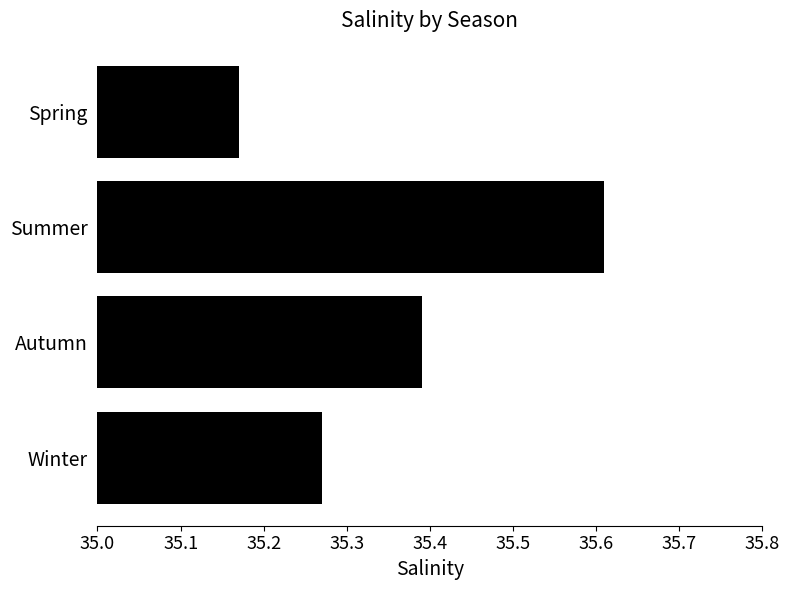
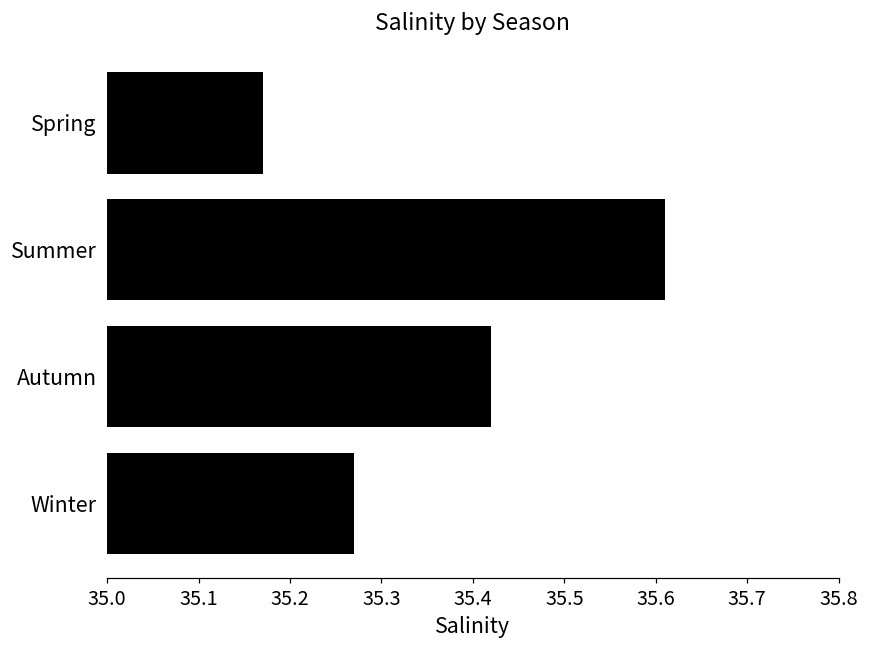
  {
    "Spring": 35.17,
    "Summer": 35.61,
-   "Autumn": 35.39,
+   "Autumn": 35.42,
    "Winter": 35.27
  }
